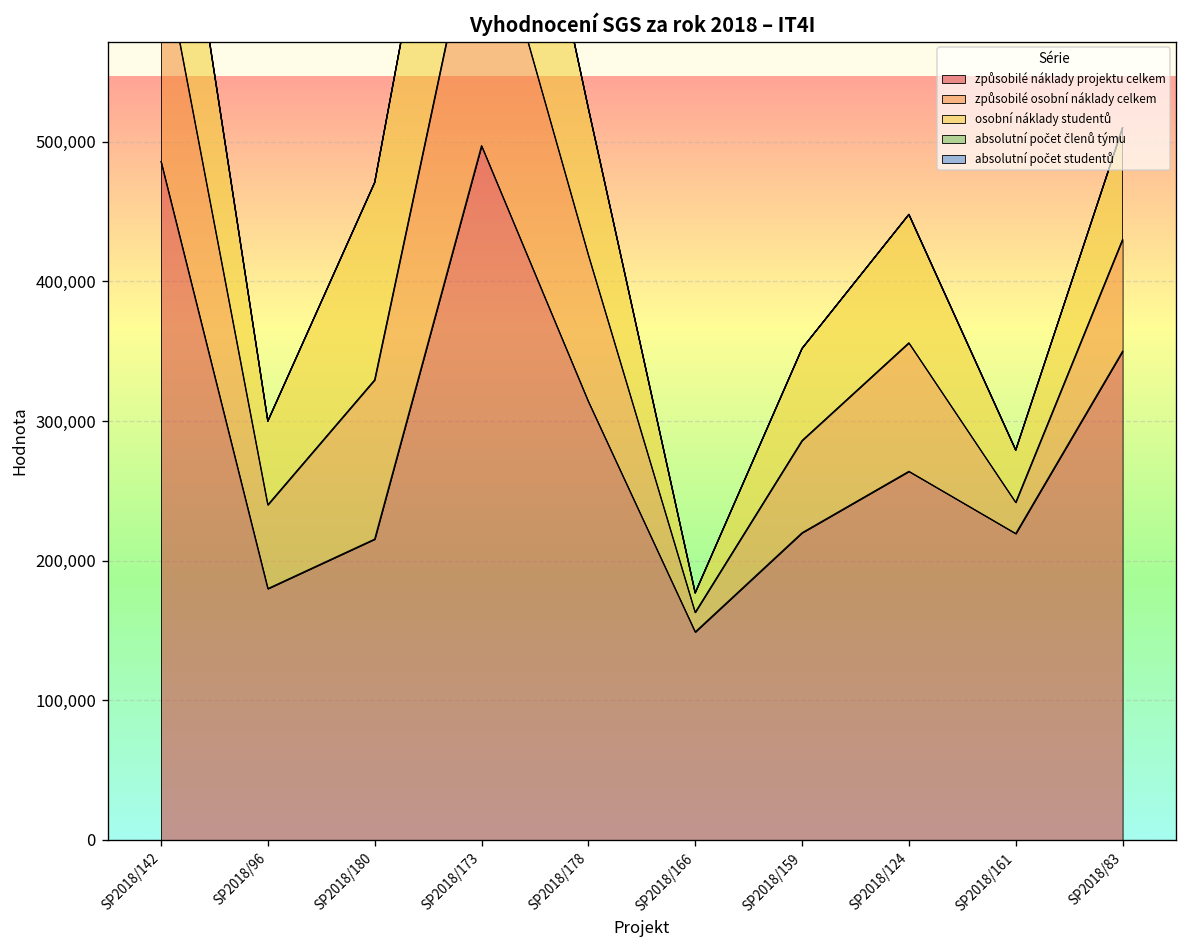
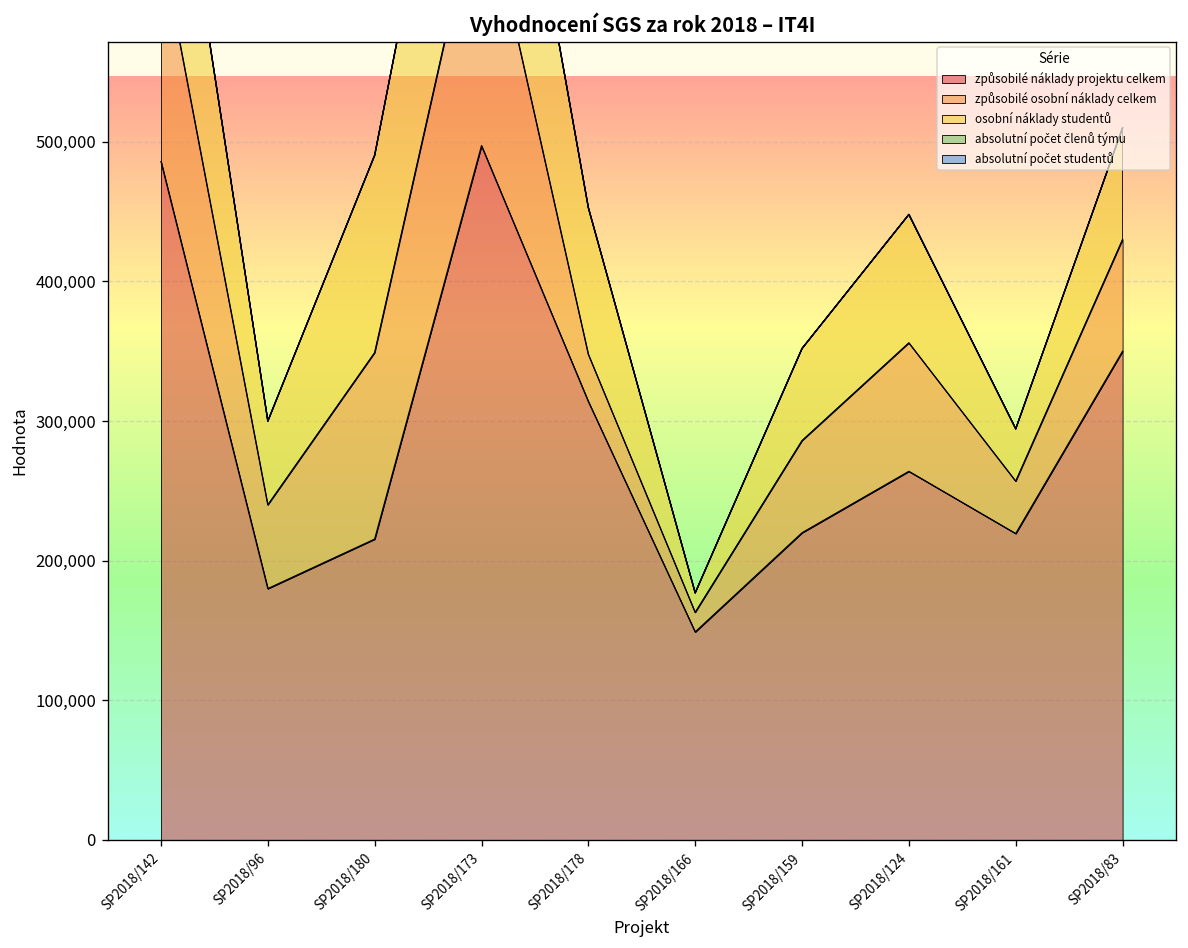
  {
    "způsobilé náklady projektu celkem": {
      "SP2018/142": "486,000",
      "SP2018/96": "180,000",
      "SP2018/180": "215,000",
      "SP2018/173": "497,000",
      "SP2018/178": "314,000",
      "SP2018/166": "149,000",
      "SP2018/159": "220,000",
      "SP2018/124": "264,000",
      "SP2018/161": "219,000",
      "SP2018/83": "350,000"
    },
    "způsobilé osobní náklady celkem": {
      "SP2018/96": "60,000",
-     "SP2018/180": "114,000",
-     "SP2018/178": "105,000",
+     "SP2018/180": "134,000",
+     "SP2018/178": "34,000",
      "SP2018/166": "14,000",
      "SP2018/159": "66,000",
      "SP2018/124": "92,000",
-     "SP2018/161": "22,000",
+     "SP2018/161": "38,000",
      "SP2018/83": "80,000"
    },
    "absolutní počet studentů": {
      "SP2018/96": "60,000",
      "SP2018/180": "141,000",
      "SP2018/178": "105,000",
      "SP2018/166": "14,000",
      "SP2018/159": "66,000",
      "SP2018/124": "92,000",
      "SP2018/161": "38,000"
    }
  }
